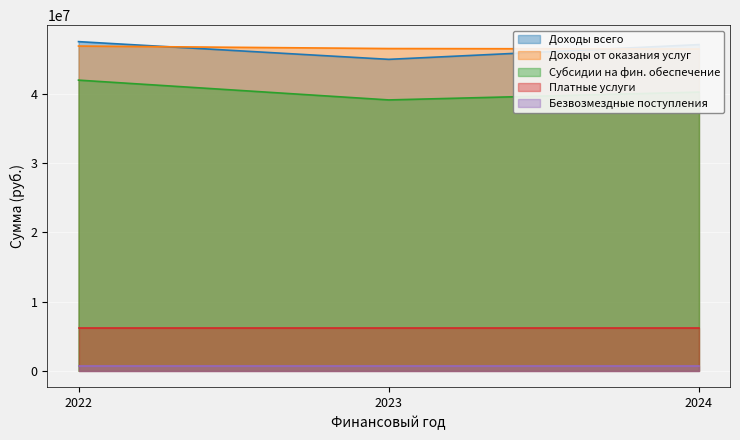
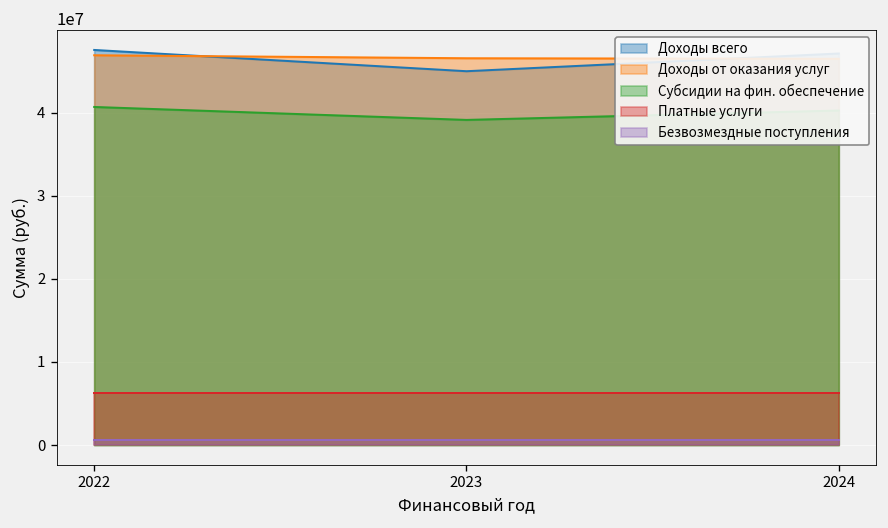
  {
    "Доходы всего": {
      "2022": 48000000,
      "2023": 45000000
    },
    "Субсидии на фин. обеспечение": {
-     "2022": 42000000,
+     "2022": 41000000,
      "2023": 39000000
    },
    "Безвозмездные поступления": {
      "2022": 1000000,
      "2023": 1000000,
      "2024": 1000000
    }
  }
